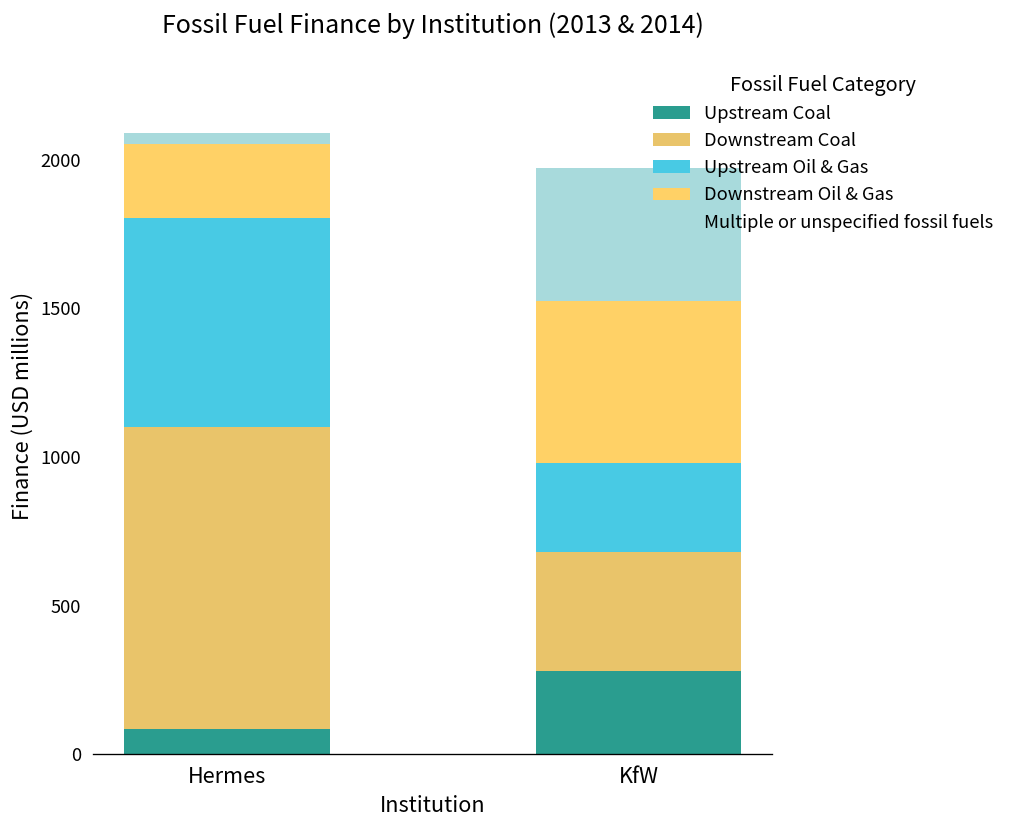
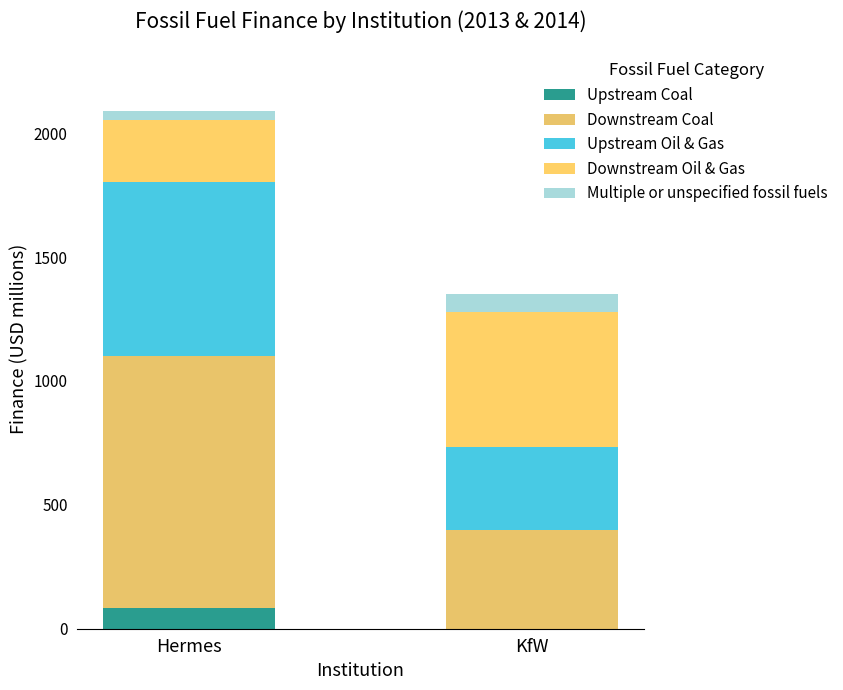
  {
    "Upstream Coal": {
      "Hermes": 80,
-     "KfW": 280
+     "KfW": 0
    },
    "Upstream Oil & Gas": {
      "Hermes": 700,
-     "KfW": 300
+     "KfW": 330
    },
    "Multiple or unspecified fossil fuels": {
      "Hermes": 40,
-     "KfW": 450
+     "KfW": 70
    }
  }
